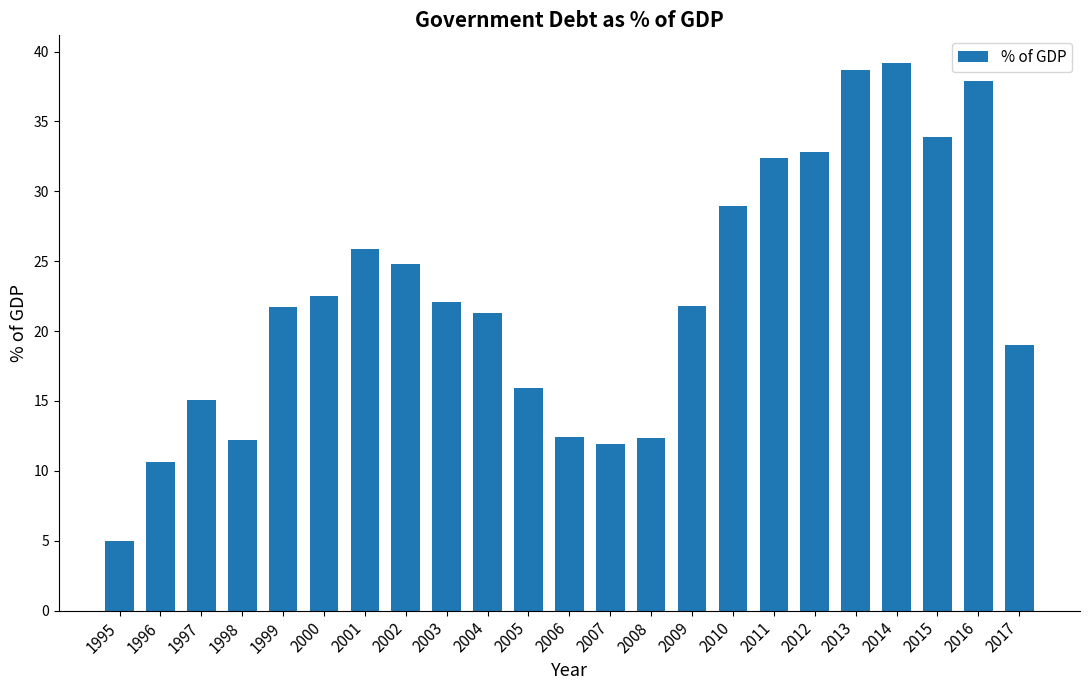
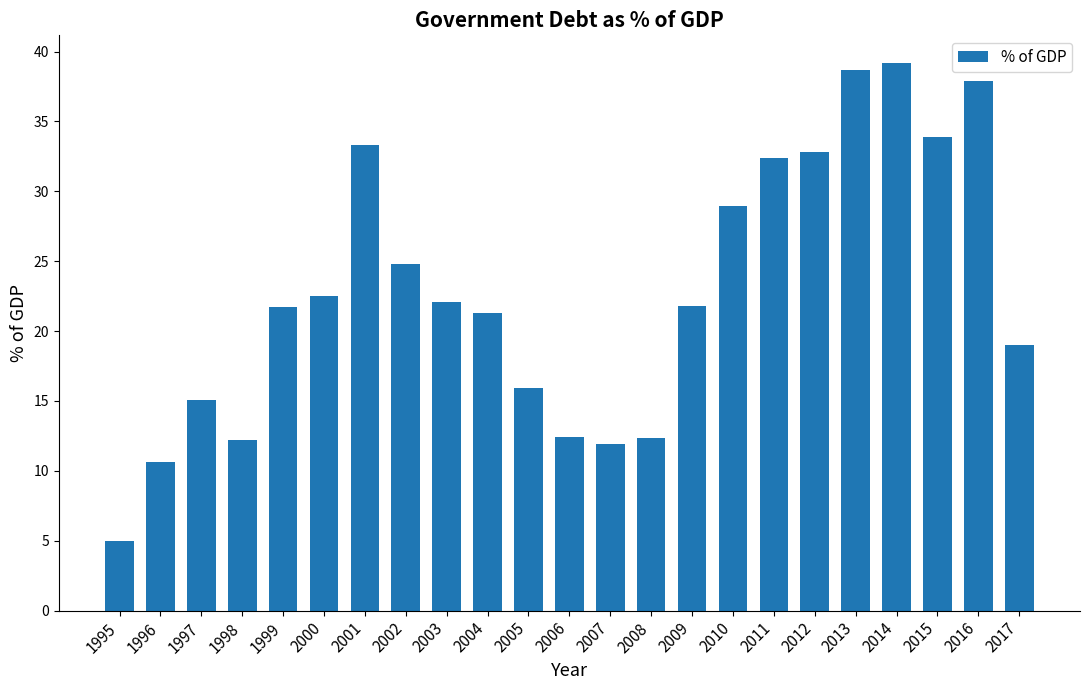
  {
    "1995": 5.0,
    "1996": 10.6,
    "1997": 15.1,
    "1998": 12.2,
    "1999": 21.7,
    "2000": 22.5,
-   "2001": 25.9,
+   "2001": 33.3,
    "2002": 24.8,
    "2003": 22.1,
    "2004": 21.3,
    "2005": 15.9,
    "2006": 12.4,
    "2007": 11.9,
    "2008": 12.3,
    "2009": 21.8,
    "2010": 29.0,
    "2011": 32.3,
    "2012": 32.8,
    "2013": 38.7,
    "2014": 39.2,
    "2015": 33.9,
    "2016": 37.9,
    "2017": 19.0
  }
